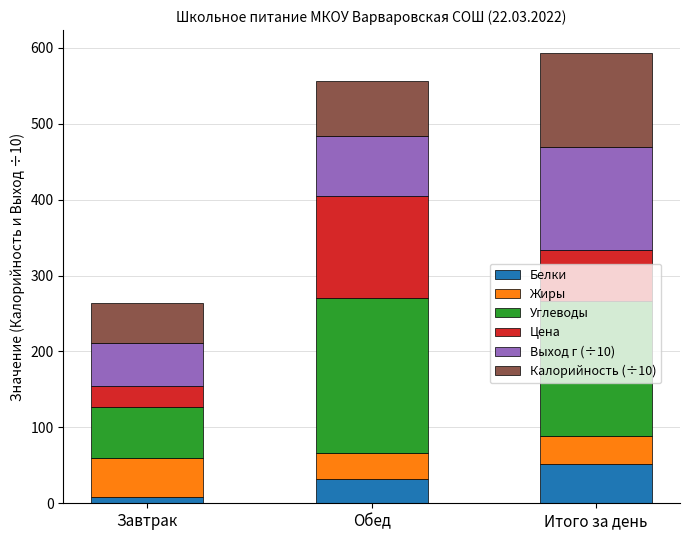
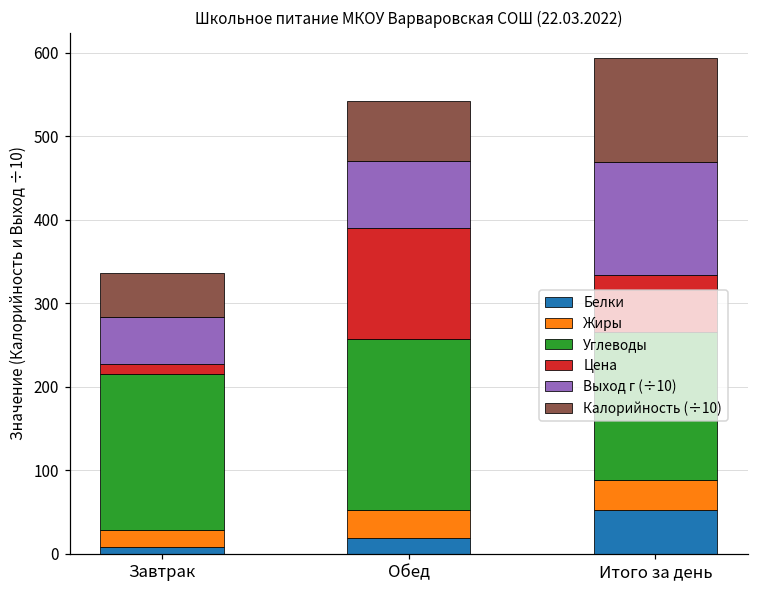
  {
    "Белки": {
      "Завтрак": 10,
-     "Обед": 30,
+     "Обед": 20,
      "Итого за день": 50
    },
    "Жиры": {
-     "Завтрак": 50,
+     "Завтрак": 20,
      "Обед": 30,
      "Итого за день": 40
    },
    "Углеводы": {
-     "Завтрак": 70,
+     "Завтрак": 190,
      "Обед": 200
    },
    "Цена": {
-     "Завтрак": 30,
+     "Завтрак": 10,
      "Обед": 130,
      "Итого за день": 70
    },
    "Выход г (÷10)": {
      "Завтрак": 60,
      "Обед": 80,
      "Итого за день": 140
    },
    "Калорийность (÷10)": {
      "Завтрак": 50,
      "Обед": 70,
      "Итого за день": 120
    }
  }
